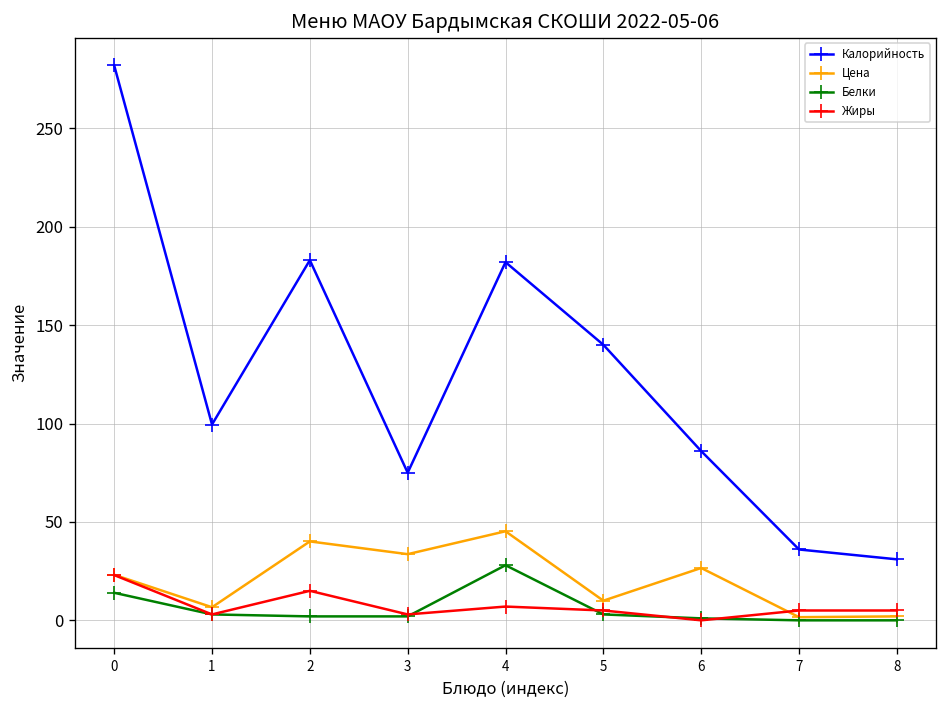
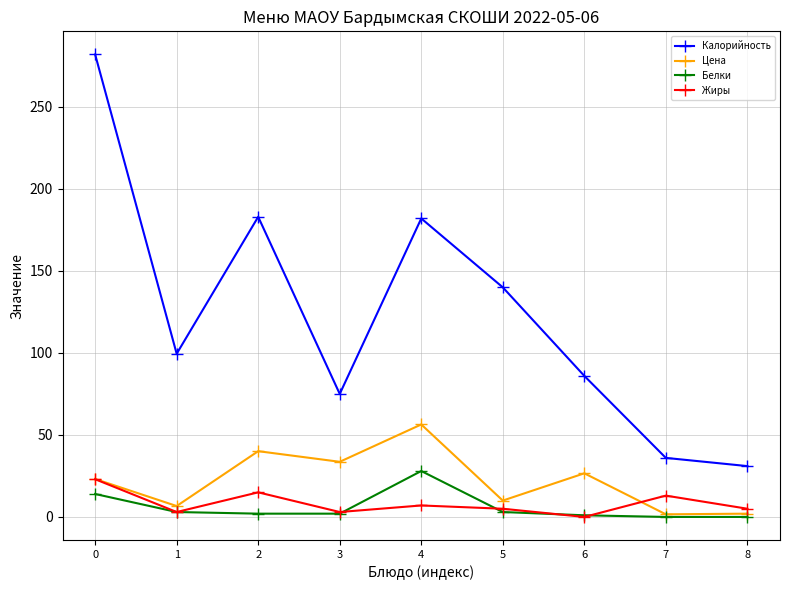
  {
    "Калорийность": {
      "0": 282,
      "1": 100,
      "2": 183,
      "3": 75,
      "4": 182,
      "5": 140,
      "6": 86,
      "7": 36,
      "8": 31
    },
    "Цена": {
      "1": 7,
      "2": 40,
      "3": 34,
-     "4": 45,
+     "4": 56,
      "5": 10,
      "6": 27,
      "7": 2,
      "8": 2
    },
    "Белки": {
      "0": 14,
      "2": 2,
      "4": 28,
      "5": 3,
      "7": 0,
      "8": 0
    },
    "Жиры": {
      "2": 15,
      "4": 7,
      "5": 5,
-     "7": 5,
+     "7": 13,
      "8": 5
    }
  }
